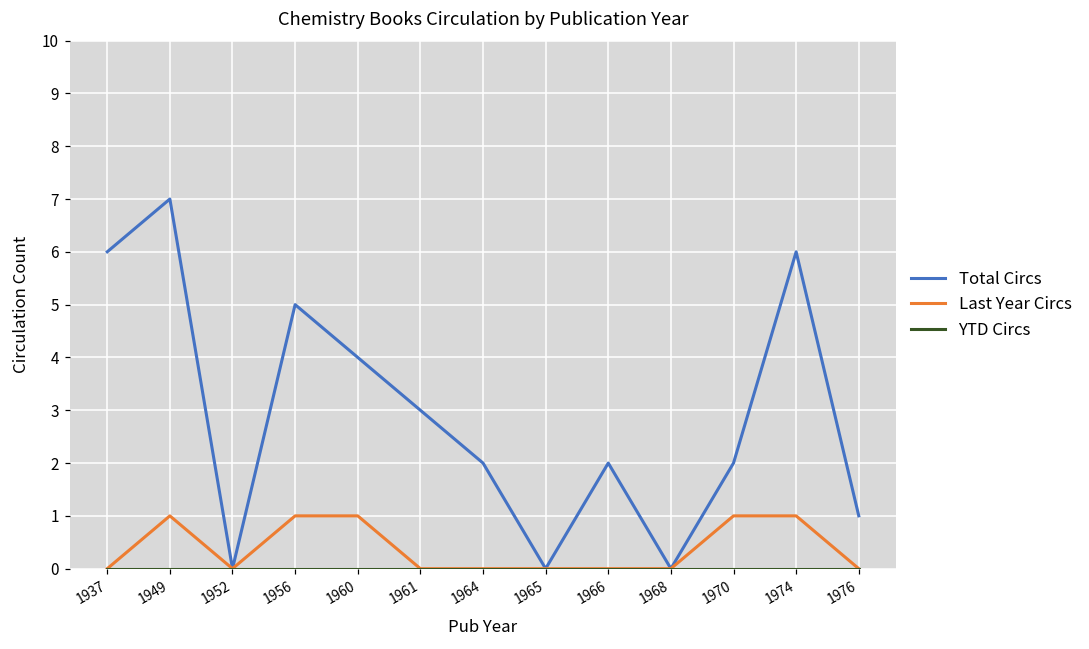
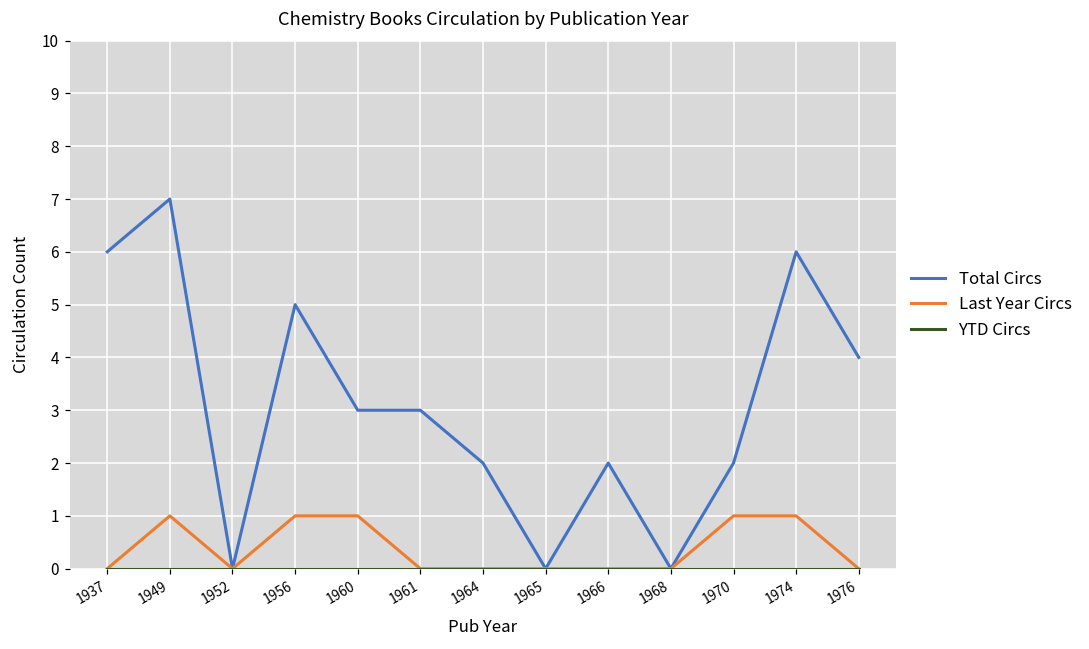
  {
    "Total Circs": {
      "1937": 6,
      "1949": 7,
      "1956": 5,
-     "1960": 4,
+     "1960": 3,
      "1961": 3,
      "1964": 2,
      "1966": 2,
      "1970": 2,
      "1974": 6,
-     "1976": 1
+     "1976": 4
    },
    "Last Year Circs": {
      "1949": 1,
      "1956": 1,
      "1960": 1,
      "1970": 1,
      "1974": 1
    },
    "YTD Circs": {
      "1949": 0,
      "1956": 0,
      "1960": 0,
      "1970": 0,
      "1974": 0
    }
  }
